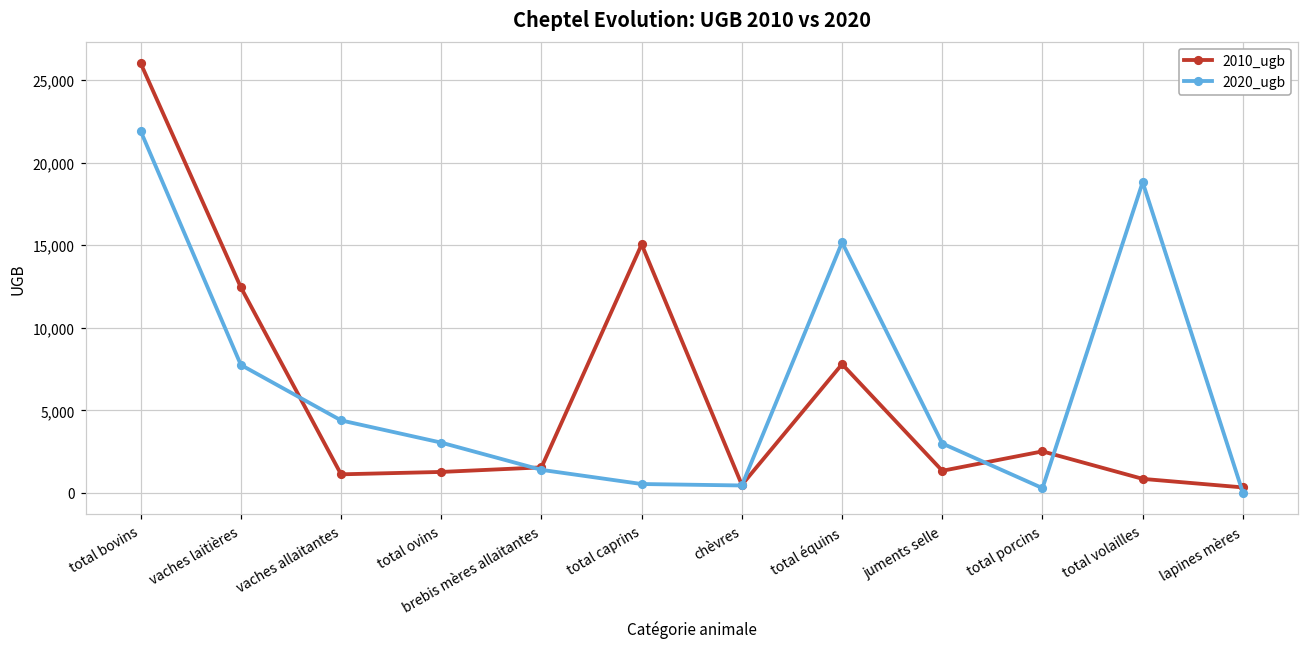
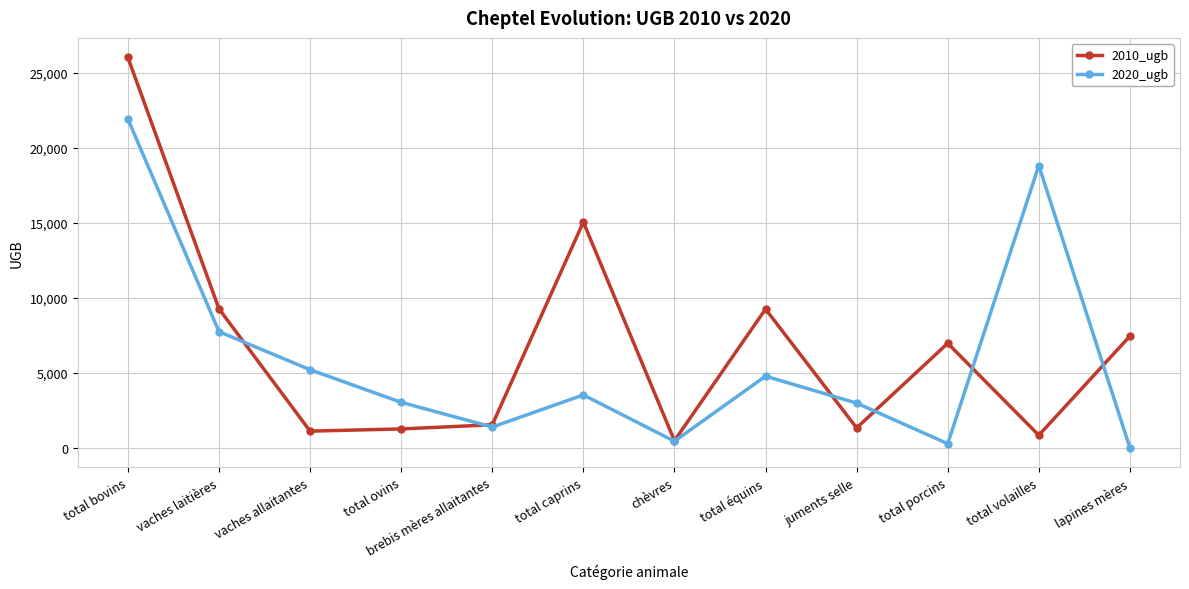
  {
    "2010_ugb": {
      "total bovins": "26,000",
-     "vaches laitières": "12,400",
+     "vaches laitières": "9,300",
      "vaches allaitantes": "1,100",
      "total ovins": "1,300",
      "total caprins": "15,000",
-     "total équins": "7,800",
+     "total équins": "9,300",
      "juments selle": "1,300",
-     "total porcins": "2,500",
+     "total porcins": "7,000",
      "total volailles": "900",
-     "lapines mères": "300"
+     "lapines mères": "7,500"
    },
    "2020_ugb": {
      "total bovins": "21,900",
      "vaches laitières": "7,800",
-     "vaches allaitantes": "4,400",
+     "vaches allaitantes": "5,200",
      "total ovins": "3,000",
-     "total caprins": "500",
-     "total équins": "15,200",
+     "total caprins": "3,500",
+     "total équins": "4,800",
      "juments selle": "3,000",
      "total porcins": "300",
      "total volailles": "18,800",
      "lapines mères": "0"
    }
  }
